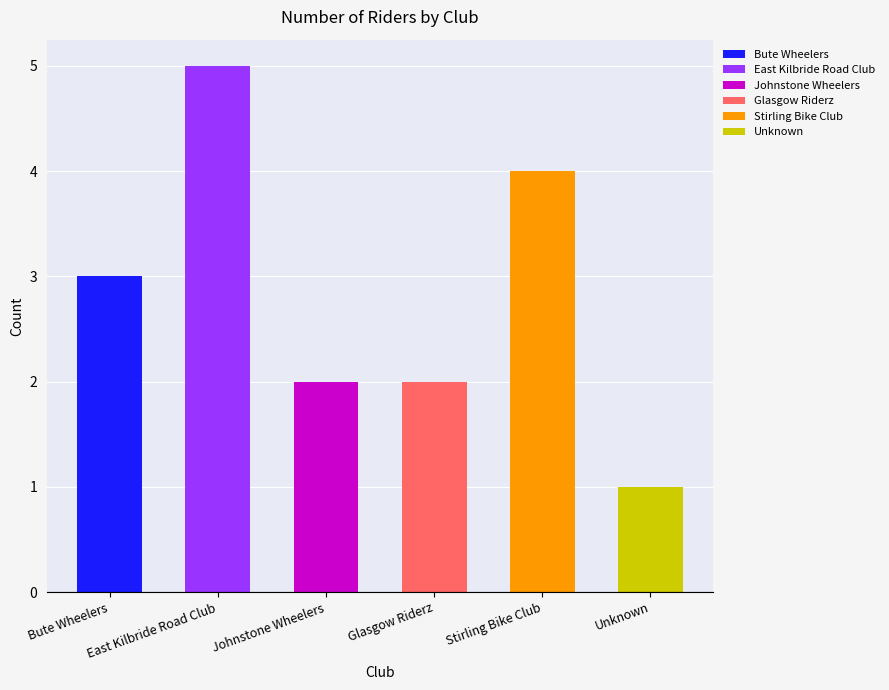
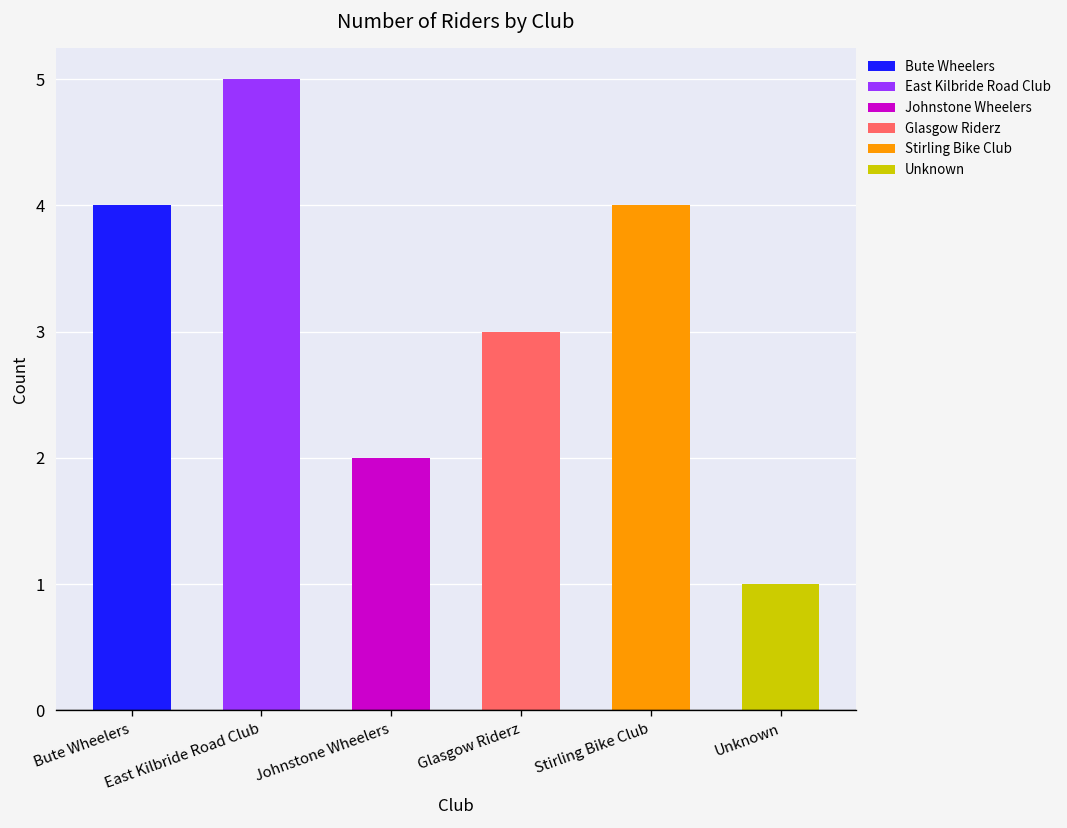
  {
-   "Bute Wheelers": 3,
+   "Bute Wheelers": 4,
    "East Kilbride Road Club": 5,
    "Johnstone Wheelers": 2,
-   "Glasgow Riderz": 2,
+   "Glasgow Riderz": 3,
    "Stirling Bike Club": 4,
    "Unknown": 1
  }
